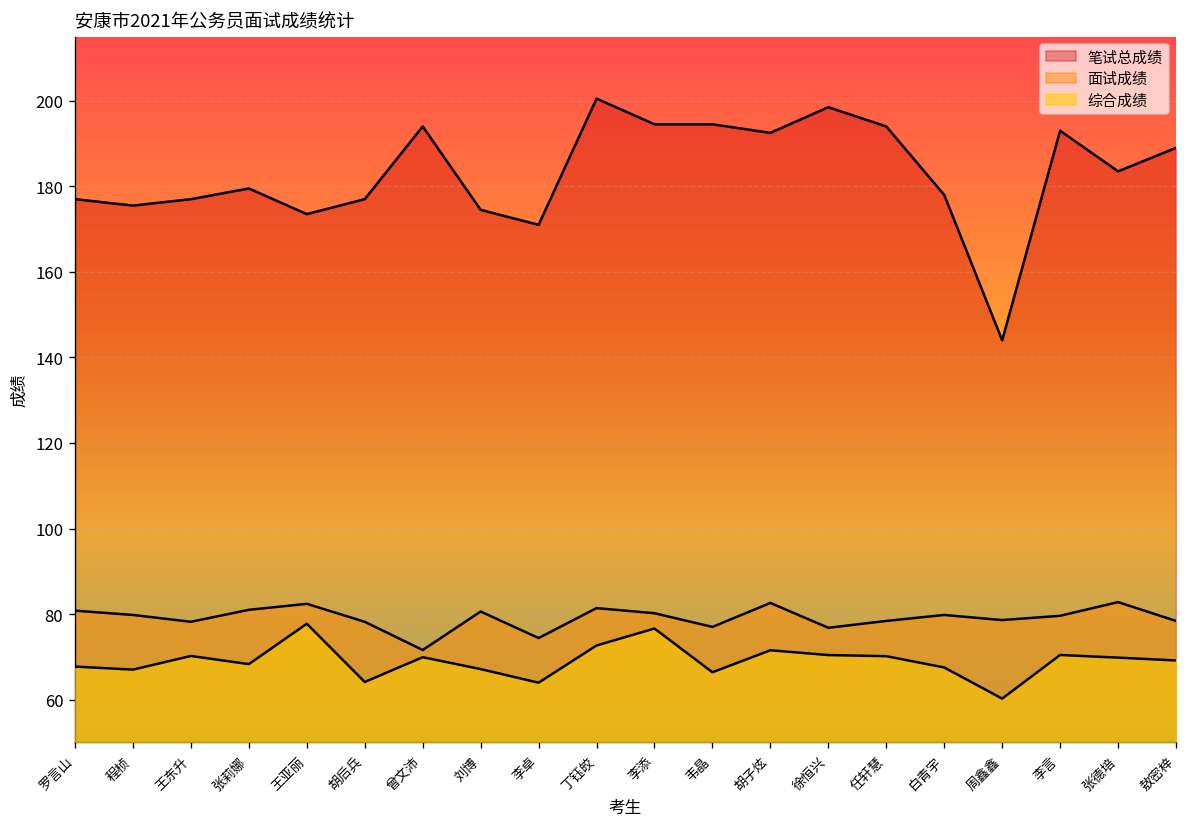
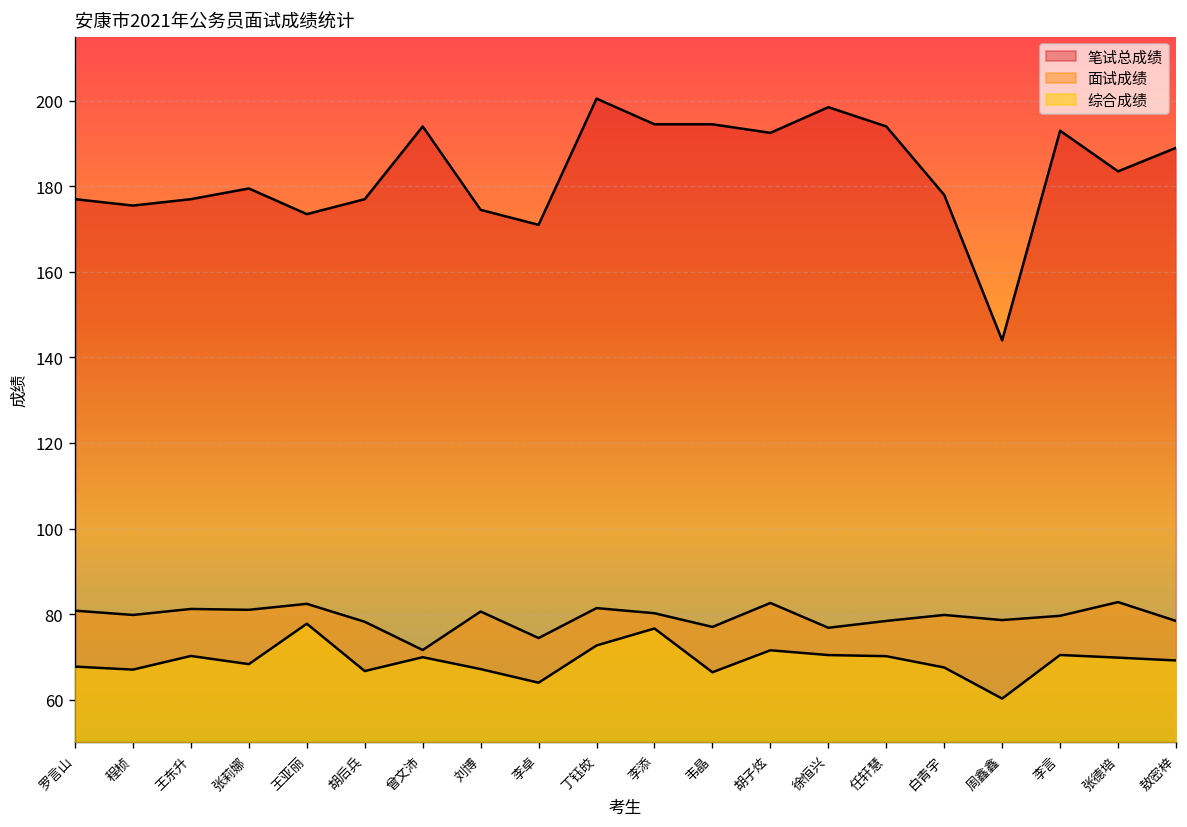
  {
    "笔试总成绩": {
      "罗言山": 177,
      "程桢": 176,
      "王东升": 177,
      "张莉娜": 180,
      "王亚丽": 174,
      "胡后兵": 177,
      "曾文沛": 194,
      "刘博": 175,
      "李卓": 171,
      "丁钰皎": 201,
      "李添": 195,
      "韦晶": 195,
      "胡子炫": 193,
      "徐恒兴": 199,
      "任轩慧": 194,
      "白青宇": 178,
      "周鑫鑫": 144,
      "李言": 193,
      "张德培": 184,
      "敖密梓": 189
    },
    "面试成绩": {
      "罗言山": 81,
      "程桢": 80,
-     "王东升": 78,
+     "王东升": 81,
      "张莉娜": 81,
      "王亚丽": 82,
      "胡后兵": 78,
      "曾文沛": 72,
      "刘博": 81,
      "李卓": 74,
      "丁钰皎": 81,
      "李添": 80,
      "韦晶": 77,
      "胡子炫": 83,
      "徐恒兴": 77,
      "任轩慧": 78,
      "白青宇": 80,
      "周鑫鑫": 79,
      "李言": 80,
      "张德培": 83,
      "敖密梓": 78
    },
    "综合成绩": {
      "罗言山": 68,
      "程桢": 67,
      "王东升": 70,
      "张莉娜": 68,
      "王亚丽": 78,
-     "胡后兵": 64,
+     "胡后兵": 67,
      "曾文沛": 70,
      "刘博": 67,
      "李卓": 64,
      "丁钰皎": 73,
      "李添": 77,
      "韦晶": 66,
      "胡子炫": 72,
      "徐恒兴": 70,
      "任轩慧": 70,
      "白青宇": 68,
      "周鑫鑫": 60,
      "李言": 70,
      "张德培": 70,
      "敖密梓": 69
    }
  }
